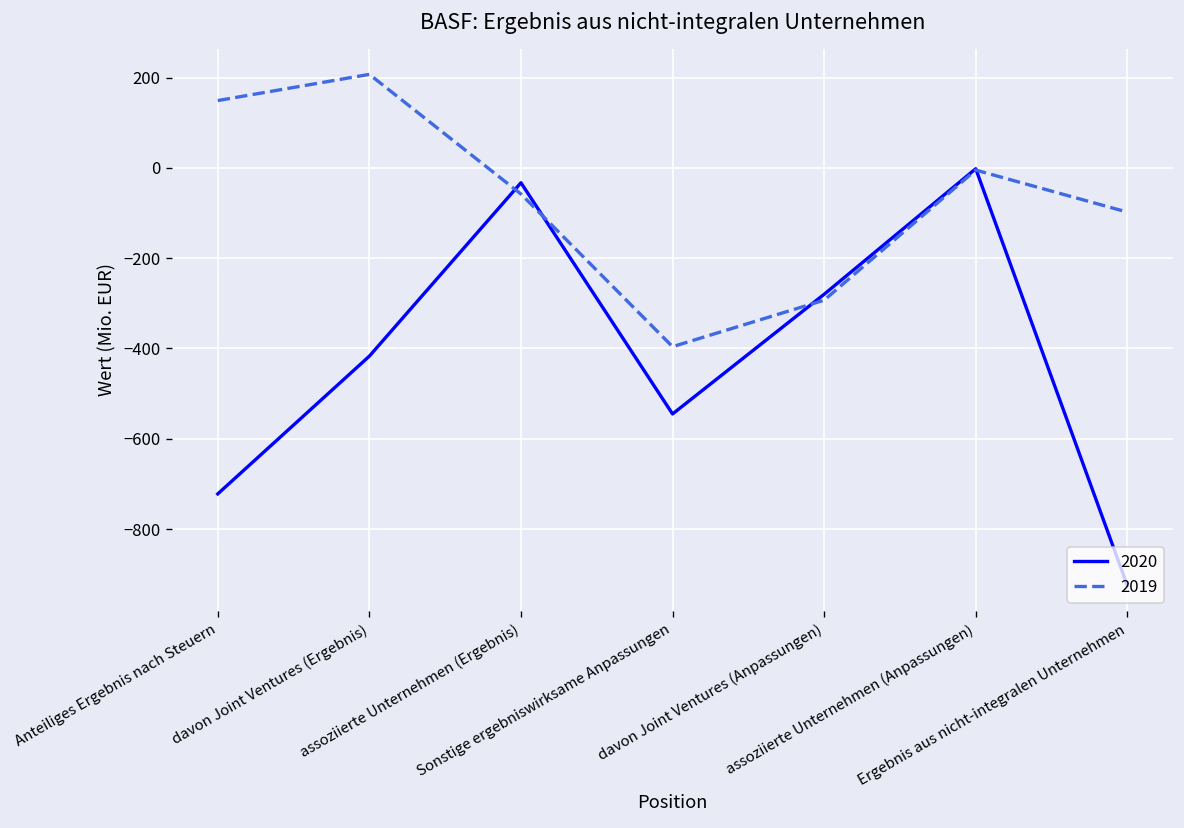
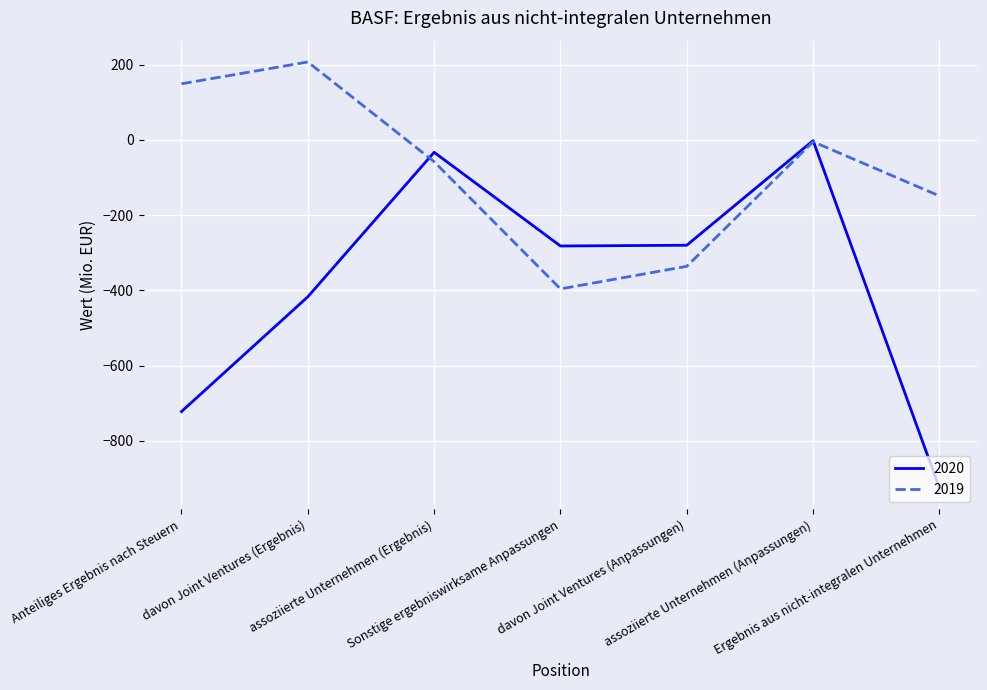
  {
    "2020": {
      "Anteiliges Ergebnis nach Steuern": -720,
      "davon Joint Ventures (Ergebnis)": -420,
      "assoziierte Unternehmen (Ergebnis)": -30,
-     "Sonstige ergebniswirksame Anpassungen": -550,
+     "Sonstige ergebniswirksame Anpassungen": -280,
      "davon Joint Ventures (Anpassungen)": -280
    },
    "2019": {
      "Anteiliges Ergebnis nach Steuern": 150,
      "davon Joint Ventures (Ergebnis)": 210,
      "assoziierte Unternehmen (Ergebnis)": -60,
      "Sonstige ergebniswirksame Anpassungen": -400,
-     "davon Joint Ventures (Anpassungen)": -290,
-     "Ergebnis aus nicht-integralen Unternehmen": -100
+     "davon Joint Ventures (Anpassungen)": -340,
+     "Ergebnis aus nicht-integralen Unternehmen": -150
    }
  }
